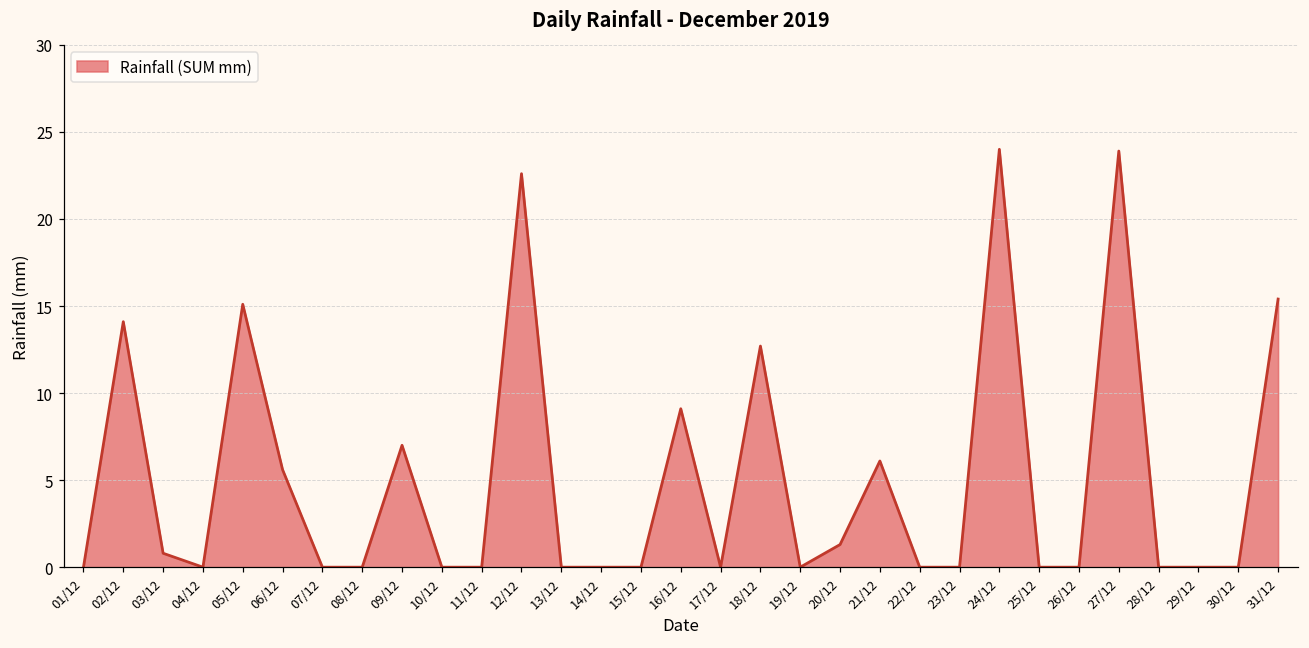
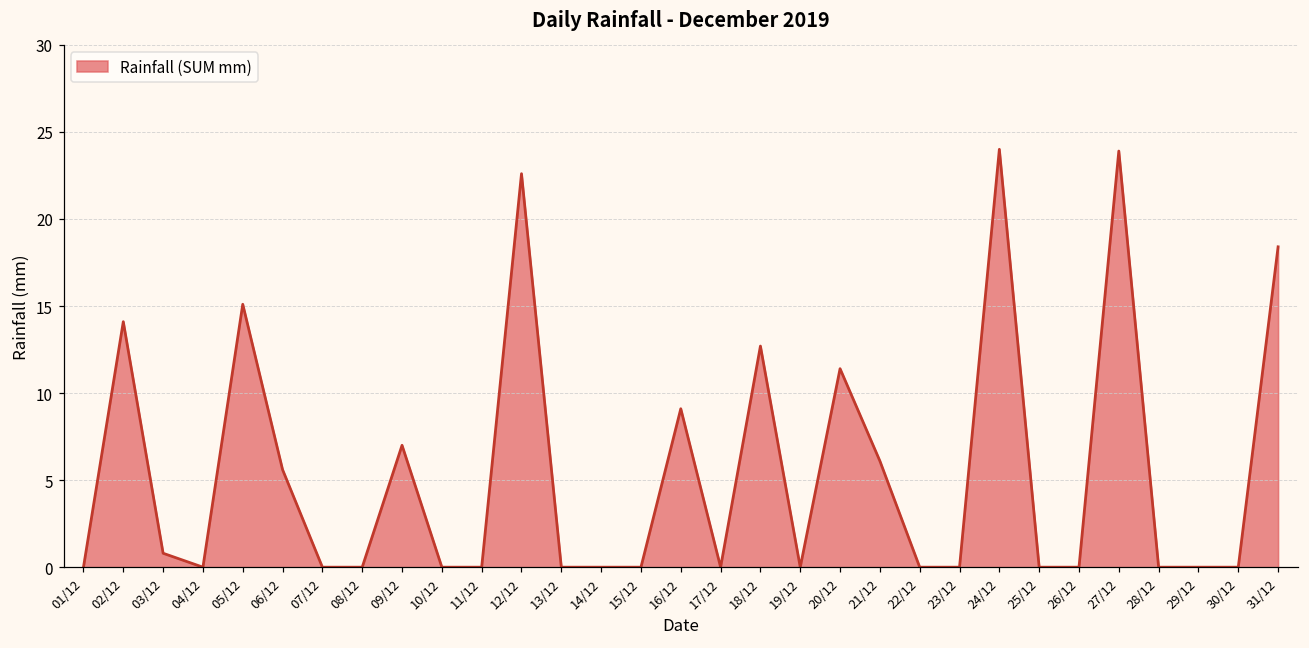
  {
    "01/12": 0.0,
    "02/12": 14.1,
    "03/12": 0.8,
    "04/12": 0.0,
    "05/12": 15.1,
    "06/12": 5.6,
    "07/12": 0.0,
    "08/12": 0.0,
    "09/12": 7.0,
    "10/12": 0.0,
    "11/12": 0.0,
    "12/12": 22.6,
    "13/12": 0.0,
    "14/12": 0.0,
    "15/12": 0.0,
    "16/12": 9.1,
    "17/12": 0.0,
    "18/12": 12.7,
    "19/12": 0.0,
-   "20/12": 1.3,
+   "20/12": 11.4,
    "21/12": 6.1,
    "22/12": 0.0,
    "23/12": 0.0,
    "24/12": 24.0,
    "25/12": 0.0,
    "26/12": 0.0,
    "27/12": 23.9,
    "28/12": 0.0,
    "29/12": 0.0,
    "30/12": 0.0,
-   "31/12": 15.4
+   "31/12": 18.4
  }
